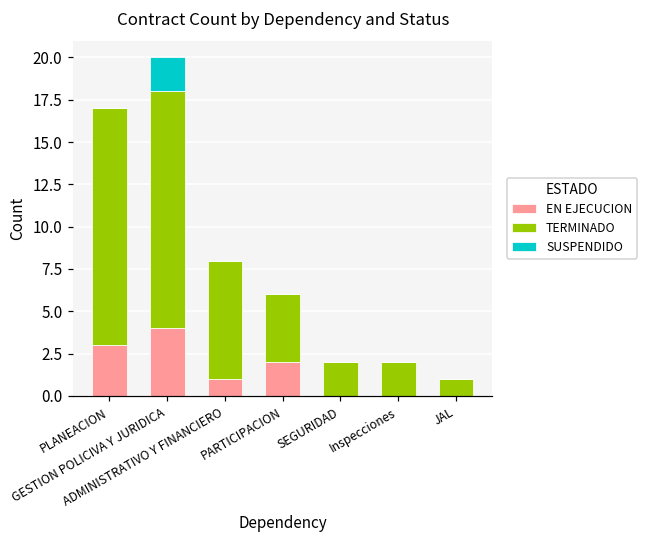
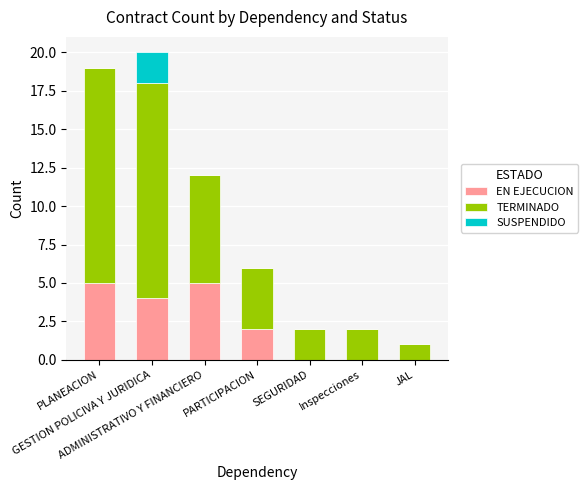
  {
    "EN EJECUCION": {
-     "PLANEACION": 3,
+     "PLANEACION": 5,
      "GESTION POLICIVA Y JURIDICA": 4,
-     "ADMINISTRATIVO Y FINANCIERO": 1,
+     "ADMINISTRATIVO Y FINANCIERO": 5,
      "PARTICIPACION": 2,
      "SEGURIDAD": 0,
      "Inspecciones": 0,
      "JAL": 0
    },
    "TERMINADO": {
      "PLANEACION": 14,
      "GESTION POLICIVA Y JURIDICA": 14,
      "ADMINISTRATIVO Y FINANCIERO": 7,
      "PARTICIPACION": 4,
      "SEGURIDAD": 2,
      "Inspecciones": 2,
      "JAL": 1
    },
    "SUSPENDIDO": {
      "PLANEACION": 0,
      "GESTION POLICIVA Y JURIDICA": 2,
      "ADMINISTRATIVO Y FINANCIERO": 0,
      "PARTICIPACION": 0,
      "SEGURIDAD": 0,
      "Inspecciones": 0,
      "JAL": 0
    }
  }
